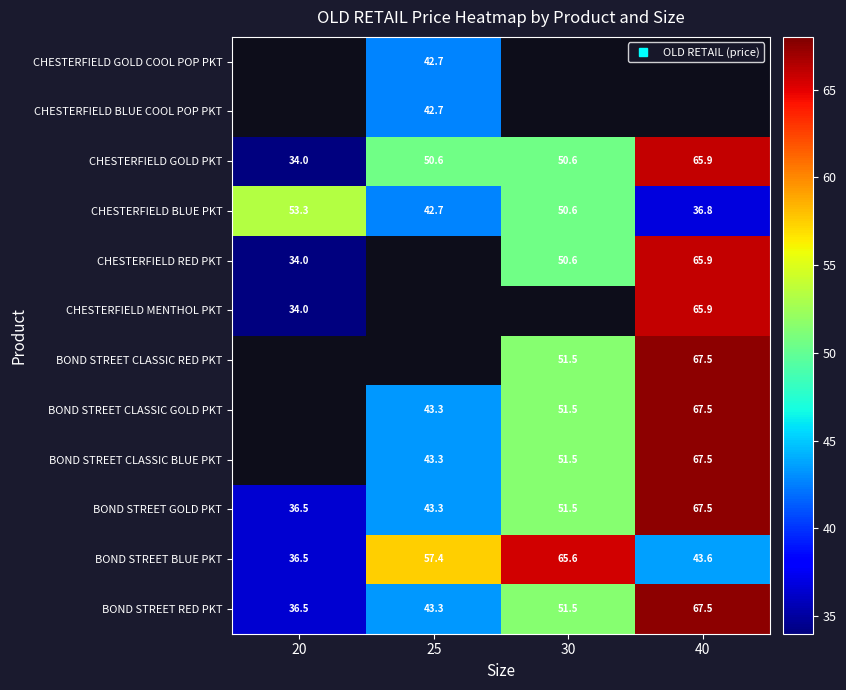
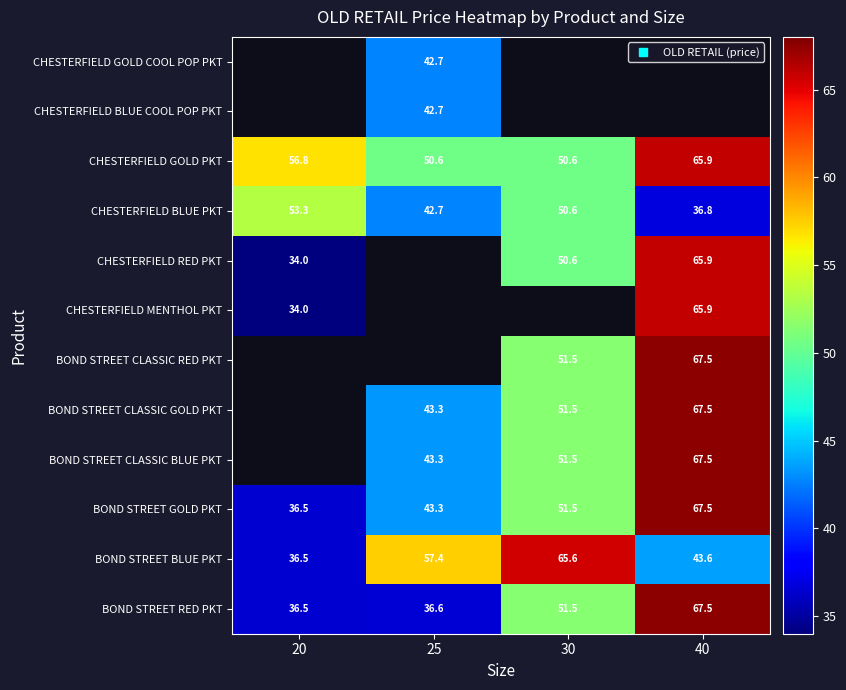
  {
    "CHESTERFIELD GOLD COOL POP PKT": {
      "25": 42.7
    },
    "CHESTERFIELD BLUE COOL POP PKT": {
      "25": 42.7
    },
    "CHESTERFIELD GOLD PKT": {
-     "20": 34.0,
+     "20": 56.8,
      "25": 50.6,
      "30": 50.6,
      "40": 65.9
    },
    "CHESTERFIELD BLUE PKT": {
      "20": 53.3,
      "25": 42.7,
      "30": 50.6,
      "40": 36.8
    },
    "CHESTERFIELD RED PKT": {
      "20": 34.0,
      "30": 50.6,
      "40": 65.9
    },
    "CHESTERFIELD MENTHOL PKT": {
      "20": 34.0,
      "40": 65.9
    },
    "BOND STREET CLASSIC RED PKT": {
      "30": 51.5,
      "40": 67.5
    },
    "BOND STREET CLASSIC GOLD PKT": {
      "25": 43.3,
      "30": 51.5,
      "40": 67.5
    },
    "BOND STREET CLASSIC BLUE PKT": {
      "25": 43.3,
      "30": 51.5,
      "40": 67.5
    },
    "BOND STREET GOLD PKT": {
      "20": 36.5,
      "25": 43.3,
      "30": 51.5,
      "40": 67.5
    },
    "BOND STREET BLUE PKT": {
      "20": 36.5,
      "25": 57.4,
      "30": 65.6,
      "40": 43.6
    },
    "BOND STREET RED PKT": {
      "20": 36.5,
-     "25": 43.3,
+     "25": 36.6,
      "30": 51.5,
      "40": 67.5
    }
  }
